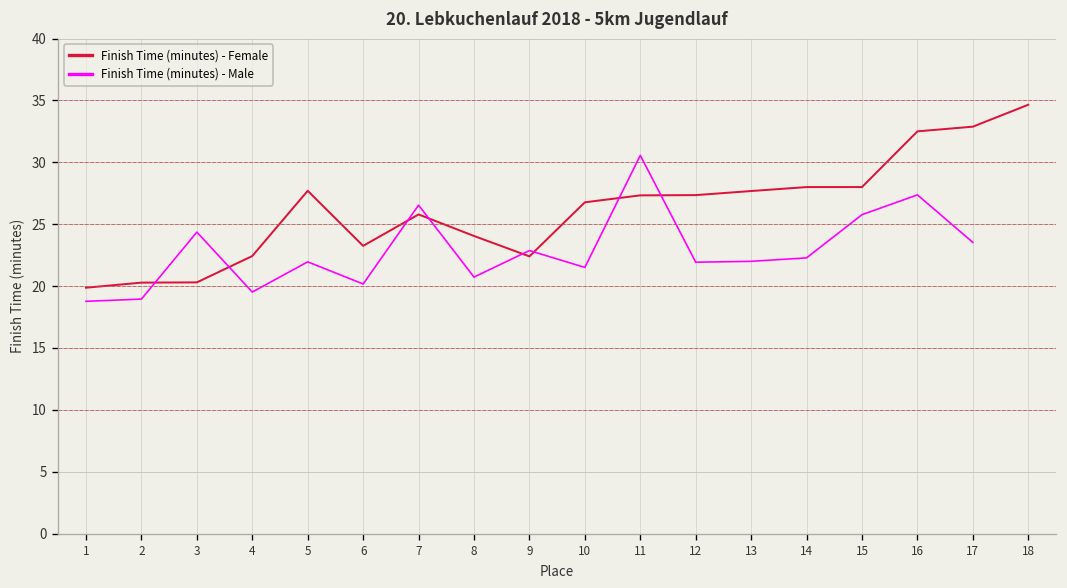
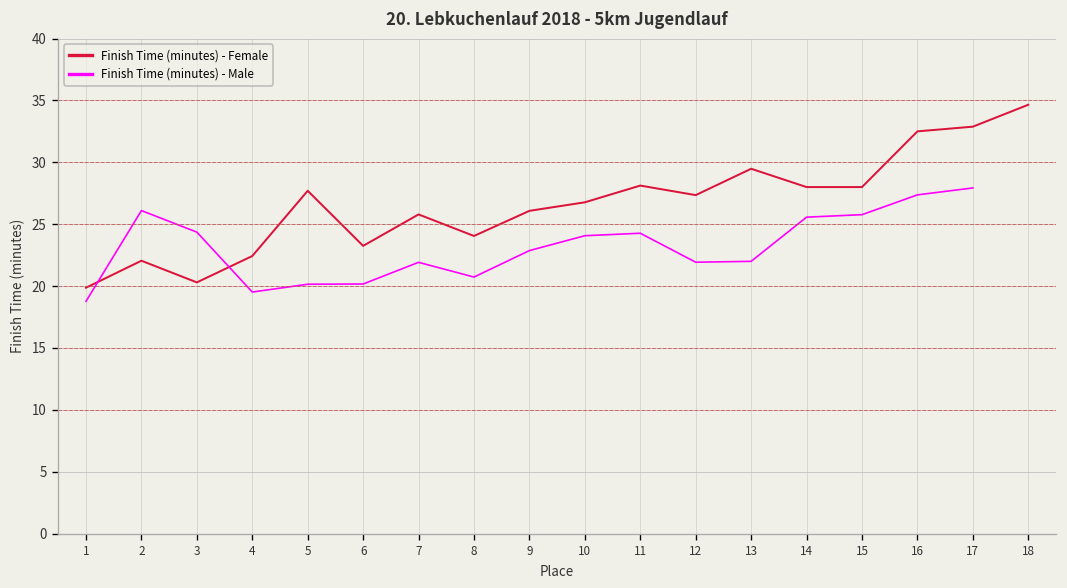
  {
    "Finish Time (minutes) - Female": {
      "1": 19.9,
-     "2": 20.3,
+     "2": 22.1,
      "3": 20.3,
      "4": 22.4,
      "5": 27.7,
      "6": 23.3,
      "7": 25.8,
      "8": 24.1,
-     "9": 22.4,
+     "9": 26.1,
      "10": 26.8,
-     "11": 27.3,
+     "11": 28.1,
      "12": 27.4,
-     "13": 27.7,
+     "13": 29.5,
      "14": 28.0,
      "15": 28.0,
      "16": 32.5,
      "17": 32.9,
      "18": 34.7
    },
    "Finish Time (minutes) - Male": {
      "1": 18.8,
-     "2": 19.0,
+     "2": 26.1,
      "3": 24.4,
      "4": 19.5,
-     "5": 22.0,
+     "5": 20.2,
      "6": 20.2,
-     "7": 26.5,
+     "7": 21.9,
      "8": 20.7,
      "9": 22.9,
-     "10": 21.5,
-     "11": 30.6,
+     "10": 24.1,
+     "11": 24.3,
      "12": 21.9,
      "13": 22.0,
-     "14": 22.3,
+     "14": 25.6,
      "15": 25.8,
      "16": 27.4,
-     "17": 23.5
+     "17": 27.9
    }
  }
